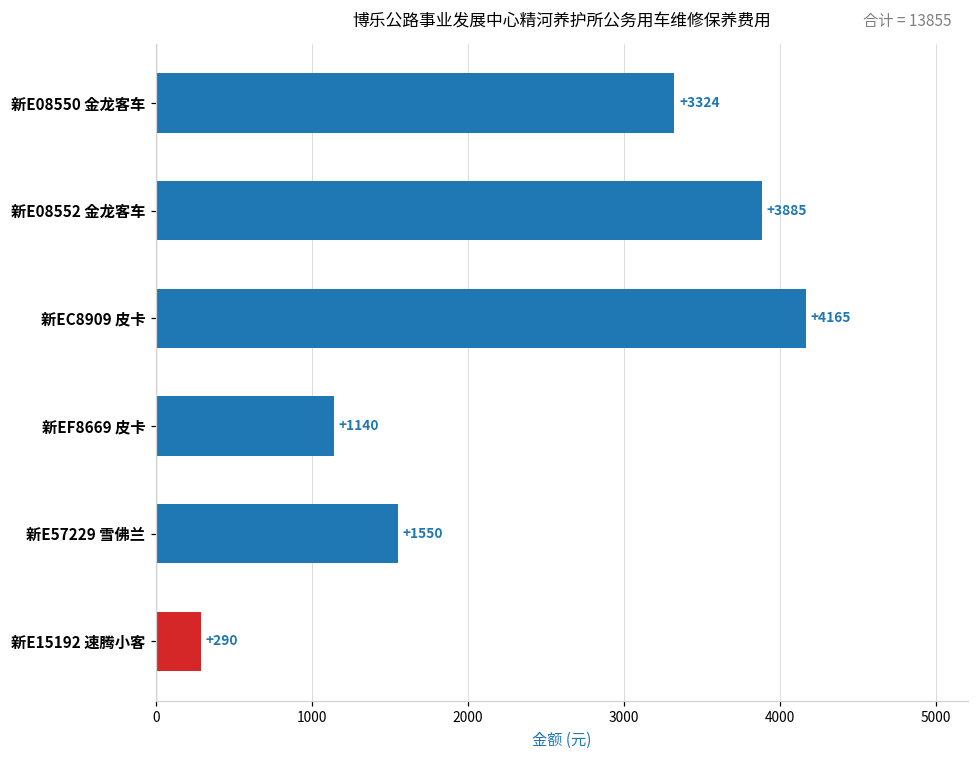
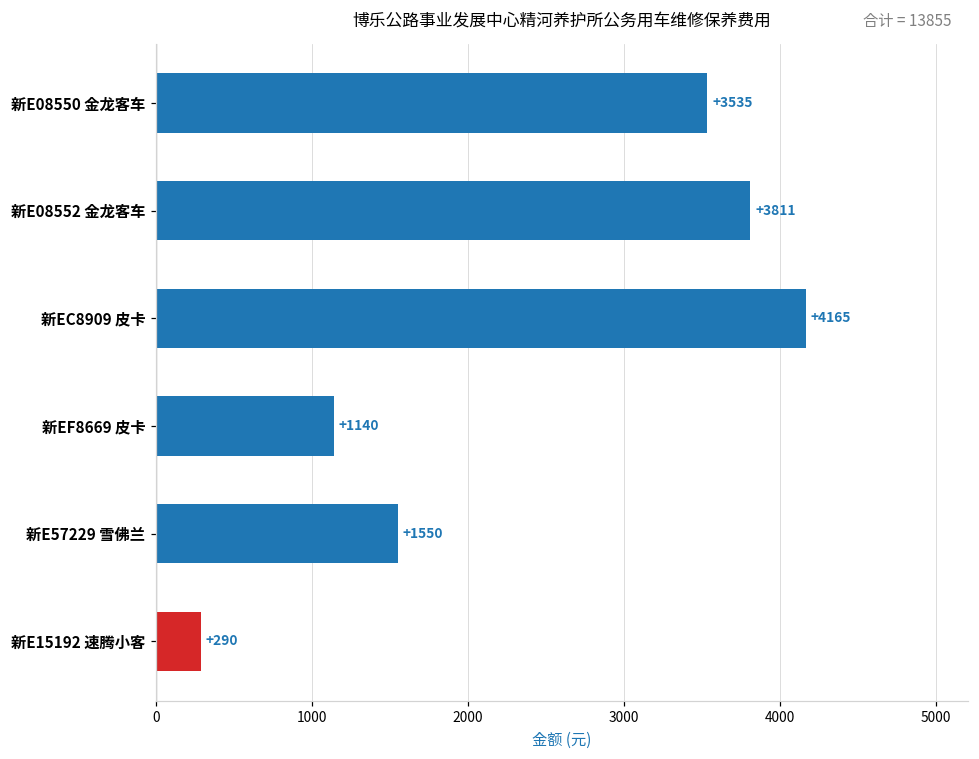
  {
-   "新E08550 金龙客车": "+3324",
-   "新E08552 金龙客车": "+3885",
+   "新E08550 金龙客车": "+3535",
+   "新E08552 金龙客车": "+3811",
    "新EC8909 皮卡": "+4165",
    "新EF8669 皮卡": "+1140",
    "新E57229 雪佛兰": "+1550",
    "新E15192 速腾小客": "+290"
  }
